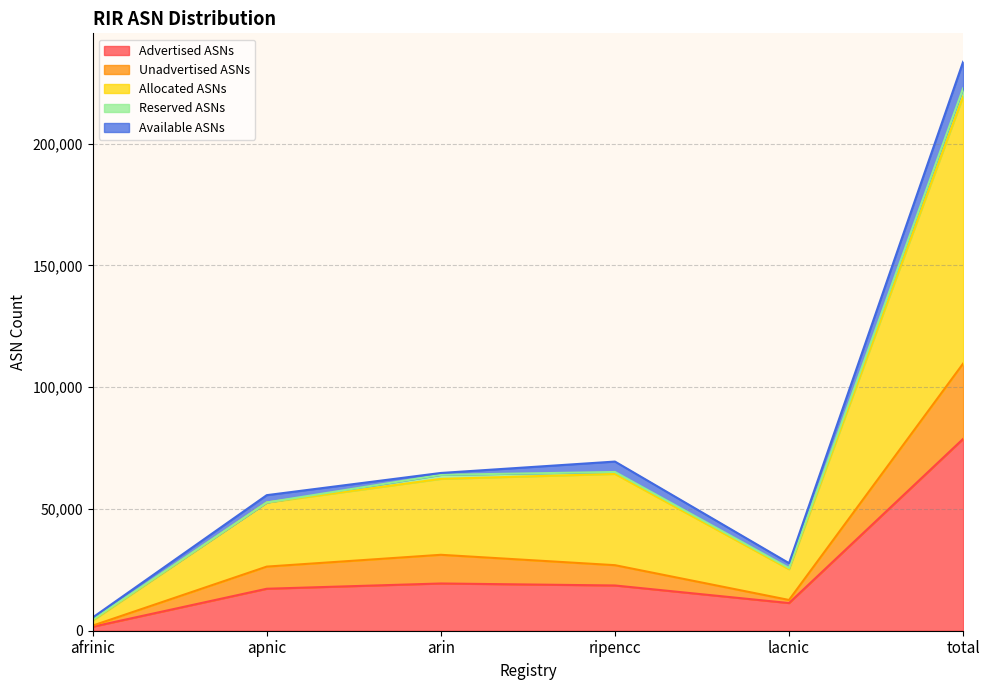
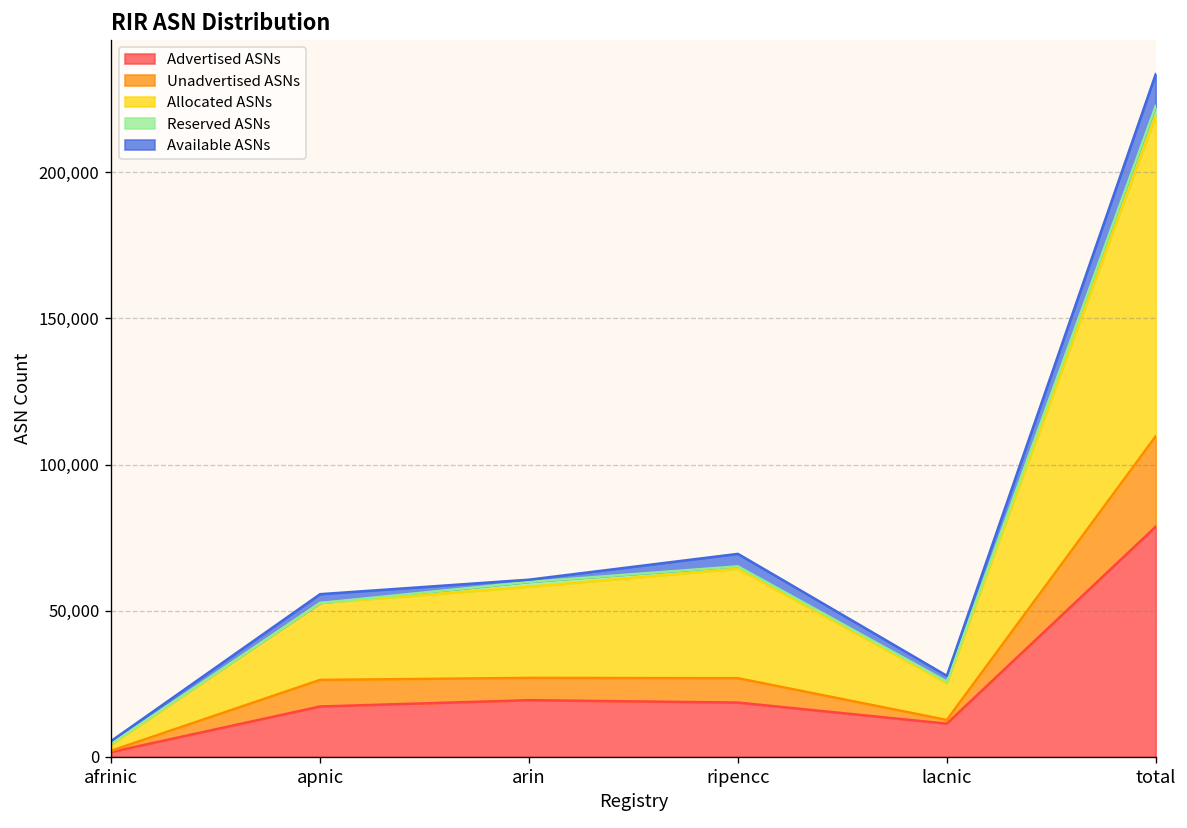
  {
    "Advertised ASNs": {
      "apnic": "17,000",
      "arin": "19,000",
      "ripencc": "19,000",
      "lacnic": "11,000",
      "total": "79,000"
    },
    "Unadvertised ASNs": {
      "apnic": "9,000",
-     "arin": "12,000",
+     "arin": "8,000",
      "ripencc": "8,000",
      "lacnic": "1,000",
      "total": "31,000"
    },
    "Allocated ASNs": {
      "arin": "31,000",
      "total": "110,000"
    },
    "Reserved ASNs": {
      "total": "3,000"
    },
    "Available ASNs": {
      "apnic": "3,000",
      "ripencc": "4,000",
      "lacnic": "2,000",
      "total": "11,000"
    }
  }
